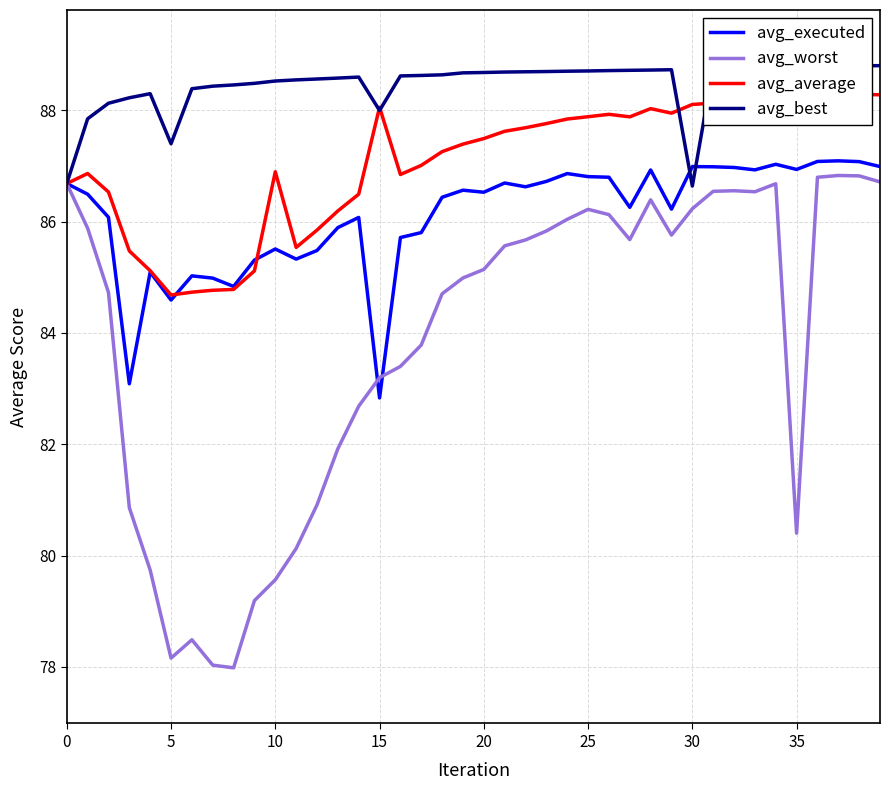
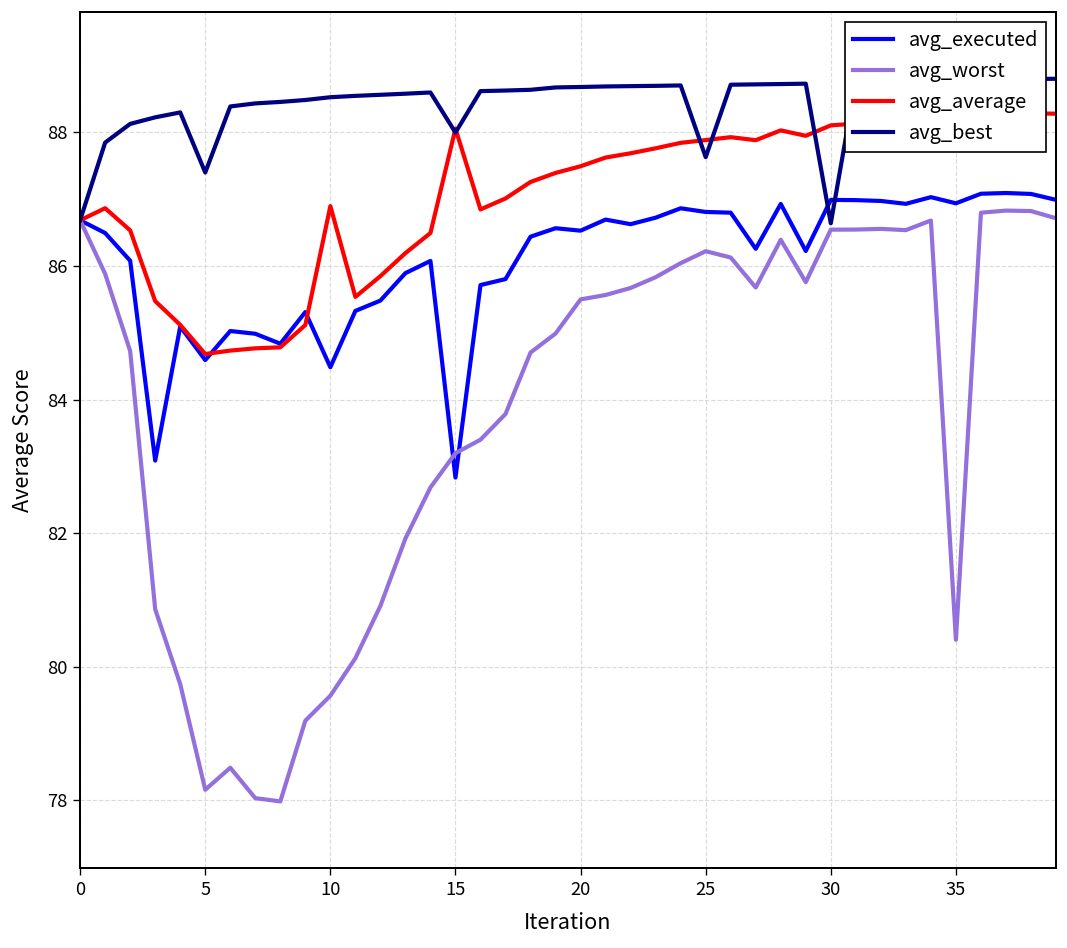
  {
    "avg_executed": {
      "5": 84.6,
-     "10": 85.5,
+     "10": 84.5,
      "15": 82.8,
      "20": 86.5,
      "25": 86.8,
      "30": 87.0,
      "35": 86.9
    },
    "avg_worst": {
      "5": 78.2,
      "10": 79.6,
      "15": 83.2,
-     "20": 85.1,
+     "20": 85.5,
      "25": 86.2,
-     "30": 86.2,
+     "30": 86.5,
      "35": 80.4
    },
    "avg_average": {
      "5": 84.7,
      "10": 86.9,
      "15": 88.1,
      "20": 87.5,
      "25": 87.9,
      "30": 88.1
    },
    "avg_best": {
      "5": 87.4,
      "10": 88.5,
      "15": 88.0,
      "20": 88.7,
-     "25": 88.7,
+     "25": 87.6,
      "30": 86.6
    }
  }
